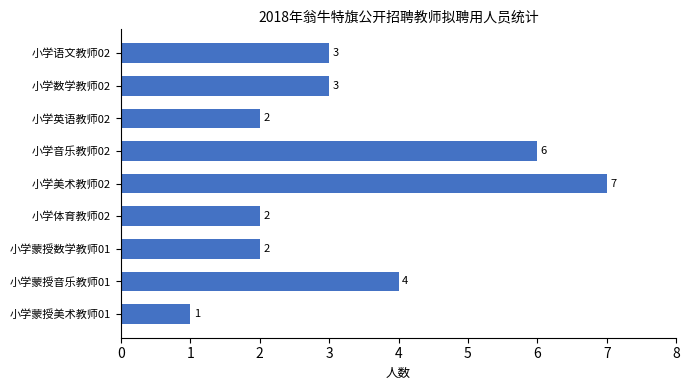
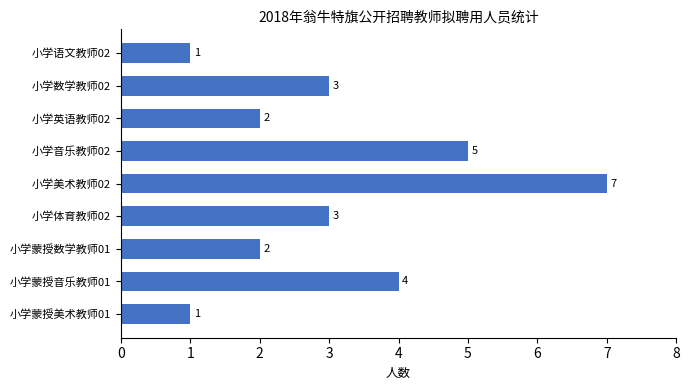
  {
-   "小学语文教师02": 3,
+   "小学语文教师02": 1,
    "小学数学教师02": 3,
    "小学英语教师02": 2,
-   "小学音乐教师02": 6,
+   "小学音乐教师02": 5,
    "小学美术教师02": 7,
-   "小学体育教师02": 2,
+   "小学体育教师02": 3,
    "小学蒙授数学教师01": 2,
    "小学蒙授音乐教师01": 4,
    "小学蒙授美术教师01": 1
  }
